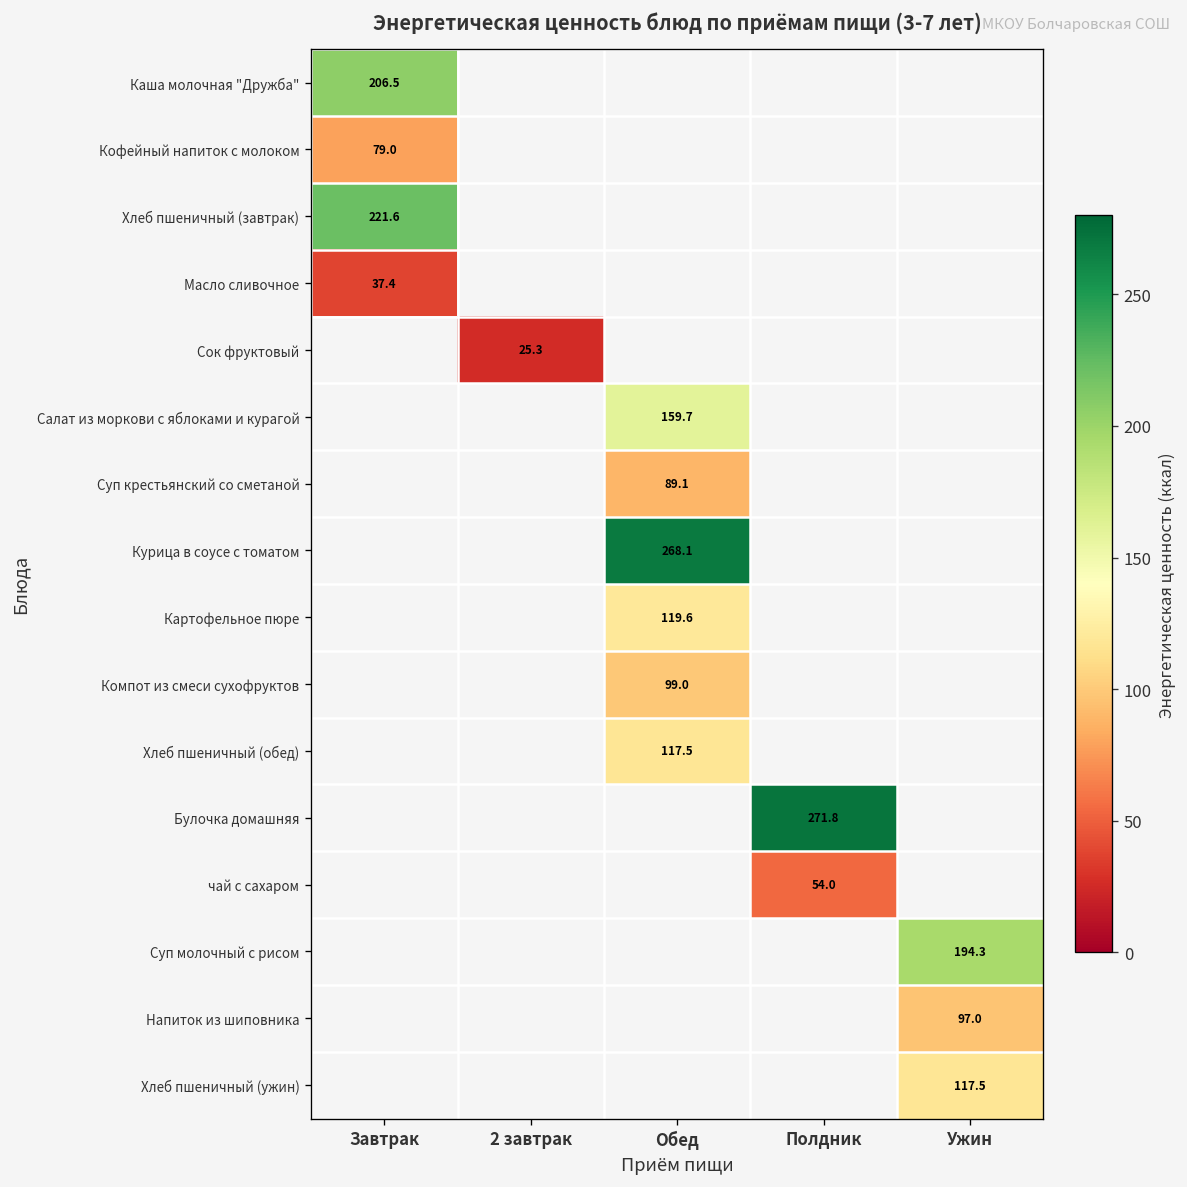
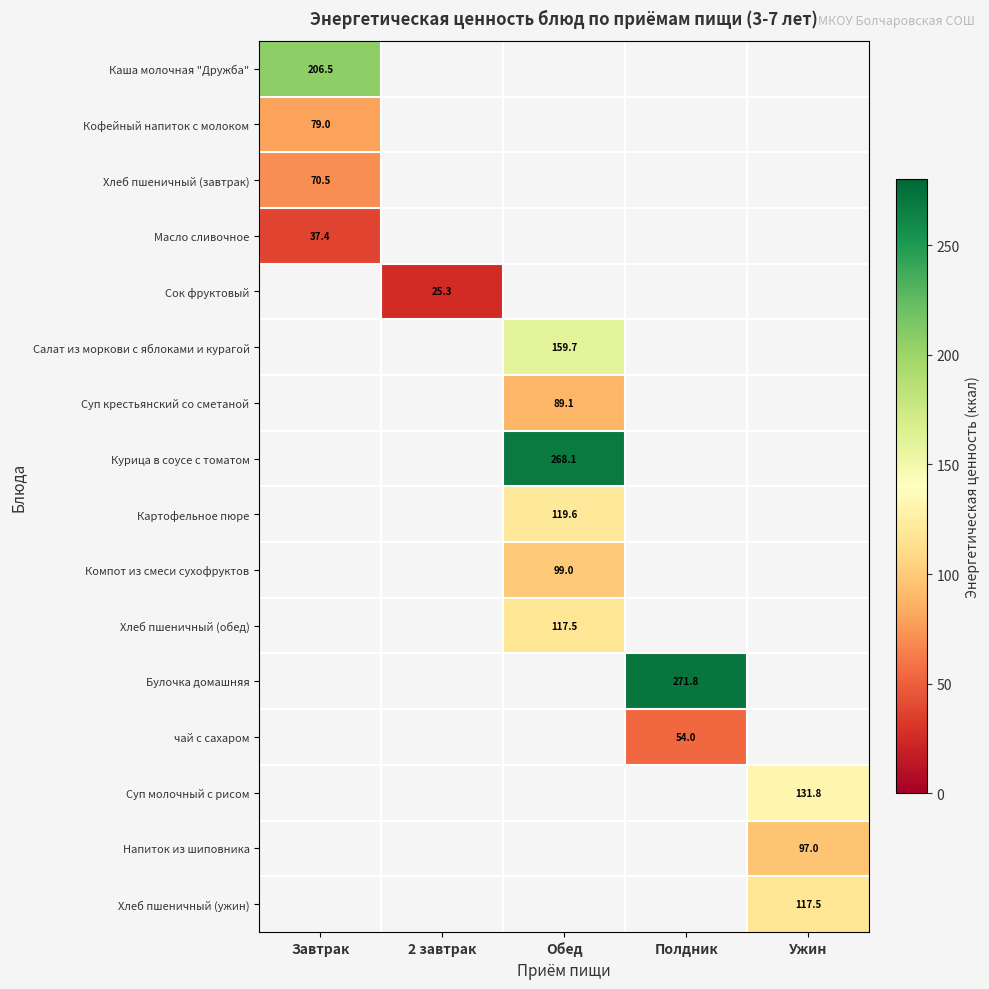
  {
    "Каша молочная \"Дружба\"": {
      "Завтрак": 206.5
    },
    "Кофейный напиток с молоком": {
      "Завтрак": 79.0
    },
    "Хлеб пшеничный (завтрак)": {
-     "Завтрак": 221.6
+     "Завтрак": 70.5
    },
    "Масло сливочное": {
      "Завтрак": 37.4
    },
    "Сок фруктовый": {
      "2 завтрак": 25.3
    },
    "Салат из моркови с яблоками и курагой": {
      "Обед": 159.7
    },
    "Суп крестьянский со сметаной": {
      "Обед": 89.1
    },
    "Курица в соусе с томатом": {
      "Обед": 268.1
    },
    "Картофельное пюре": {
      "Обед": 119.6
    },
    "Компот из смеси сухофруктов": {
      "Обед": 99.0
    },
    "Хлеб пшеничный (обед)": {
      "Обед": 117.5
    },
    "Булочка домашняя": {
      "Полдник": 271.8
    },
    "чай с сахаром": {
      "Полдник": 54.0
    },
    "Суп молочный с рисом": {
-     "Ужин": 194.3
+     "Ужин": 131.8
    },
    "Напиток из шиповника": {
      "Ужин": 97.0
    },
    "Хлеб пшеничный (ужин)": {
      "Ужин": 117.5
    }
  }
